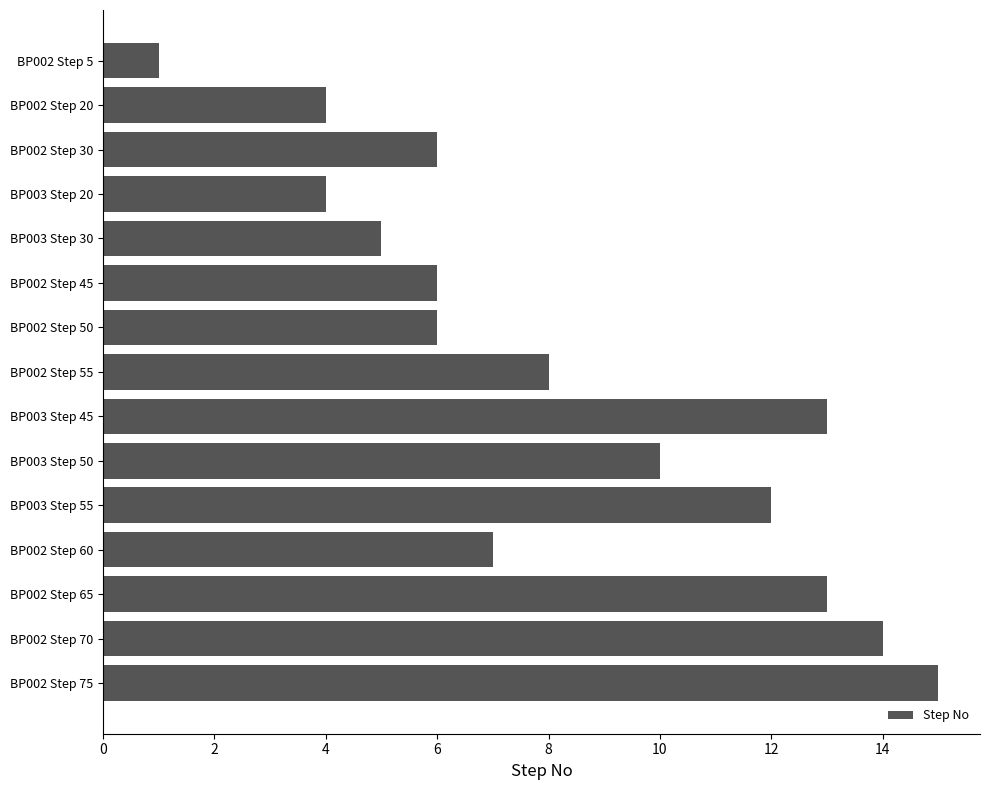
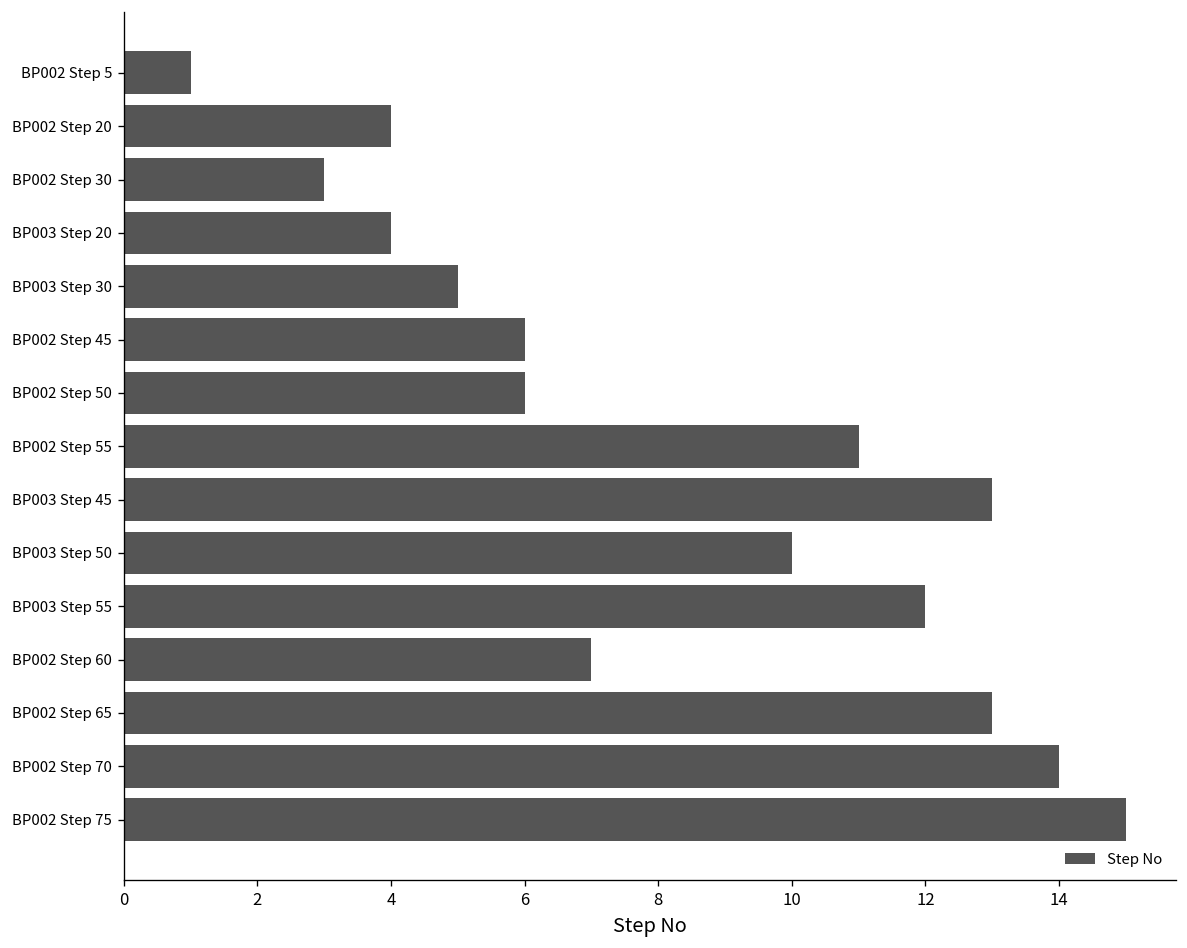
  {
    "BP002 Step 5": 1,
    "BP002 Step 20": 4,
-   "BP002 Step 30": 6,
+   "BP002 Step 30": 3,
    "BP003 Step 20": 4,
    "BP003 Step 30": 5,
    "BP002 Step 45": 6,
    "BP002 Step 50": 6,
-   "BP002 Step 55": 8,
+   "BP002 Step 55": 11,
    "BP003 Step 45": 13,
    "BP003 Step 50": 10,
    "BP003 Step 55": 12,
    "BP002 Step 60": 7,
    "BP002 Step 65": 13,
    "BP002 Step 70": 14,
    "BP002 Step 75": 15
  }
